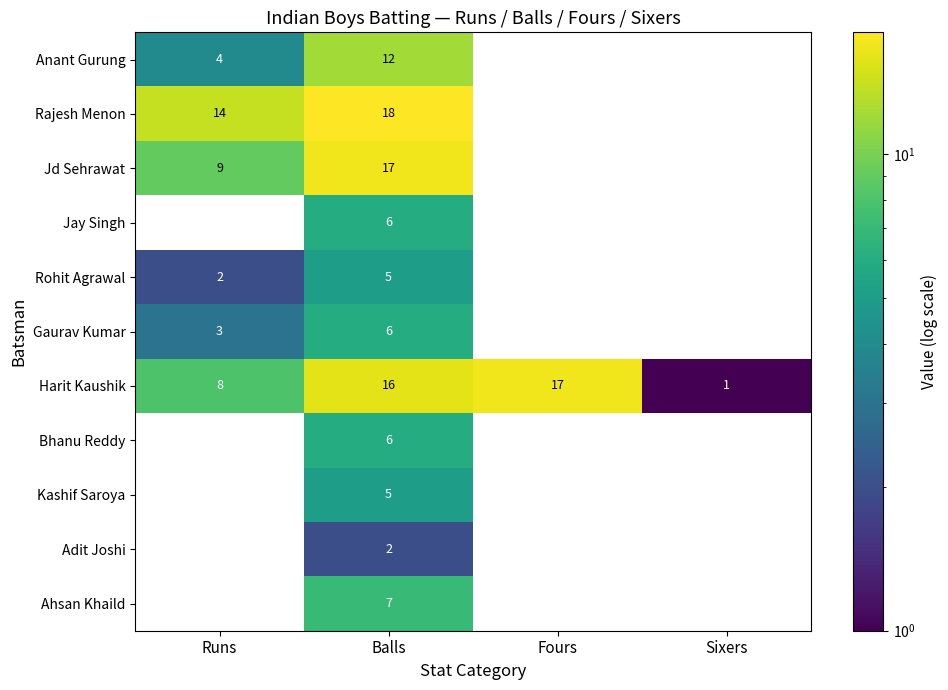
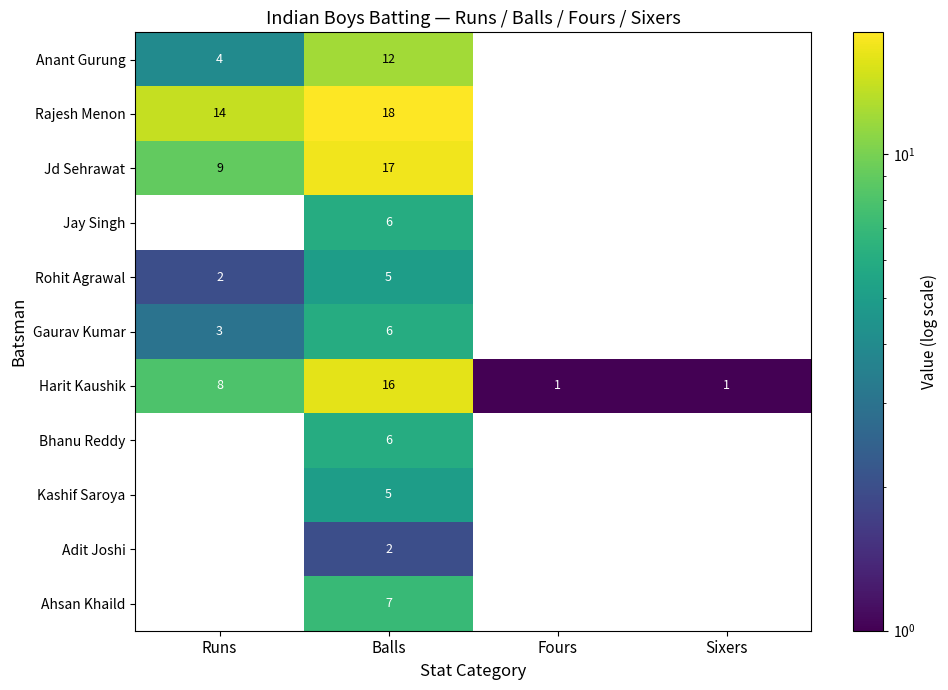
  {
    "Anant Gurung": {
      "Runs": 4,
      "Balls": 12
    },
    "Rajesh Menon": {
      "Runs": 14,
      "Balls": 18
    },
    "Jd Sehrawat": {
      "Runs": 9,
      "Balls": 17
    },
    "Jay Singh": {
      "Balls": 6
    },
    "Rohit Agrawal": {
      "Runs": 2,
      "Balls": 5
    },
    "Gaurav Kumar": {
      "Runs": 3,
      "Balls": 6
    },
    "Harit Kaushik": {
      "Runs": 8,
      "Balls": 16,
-     "Fours": 17,
+     "Fours": 1,
      "Sixers": 1
    },
    "Bhanu Reddy": {
      "Balls": 6
    },
    "Kashif Saroya": {
      "Balls": 5
    },
    "Adit Joshi": {
      "Balls": 2
    },
    "Ahsan Khaild": {
      "Balls": 7
    }
  }
